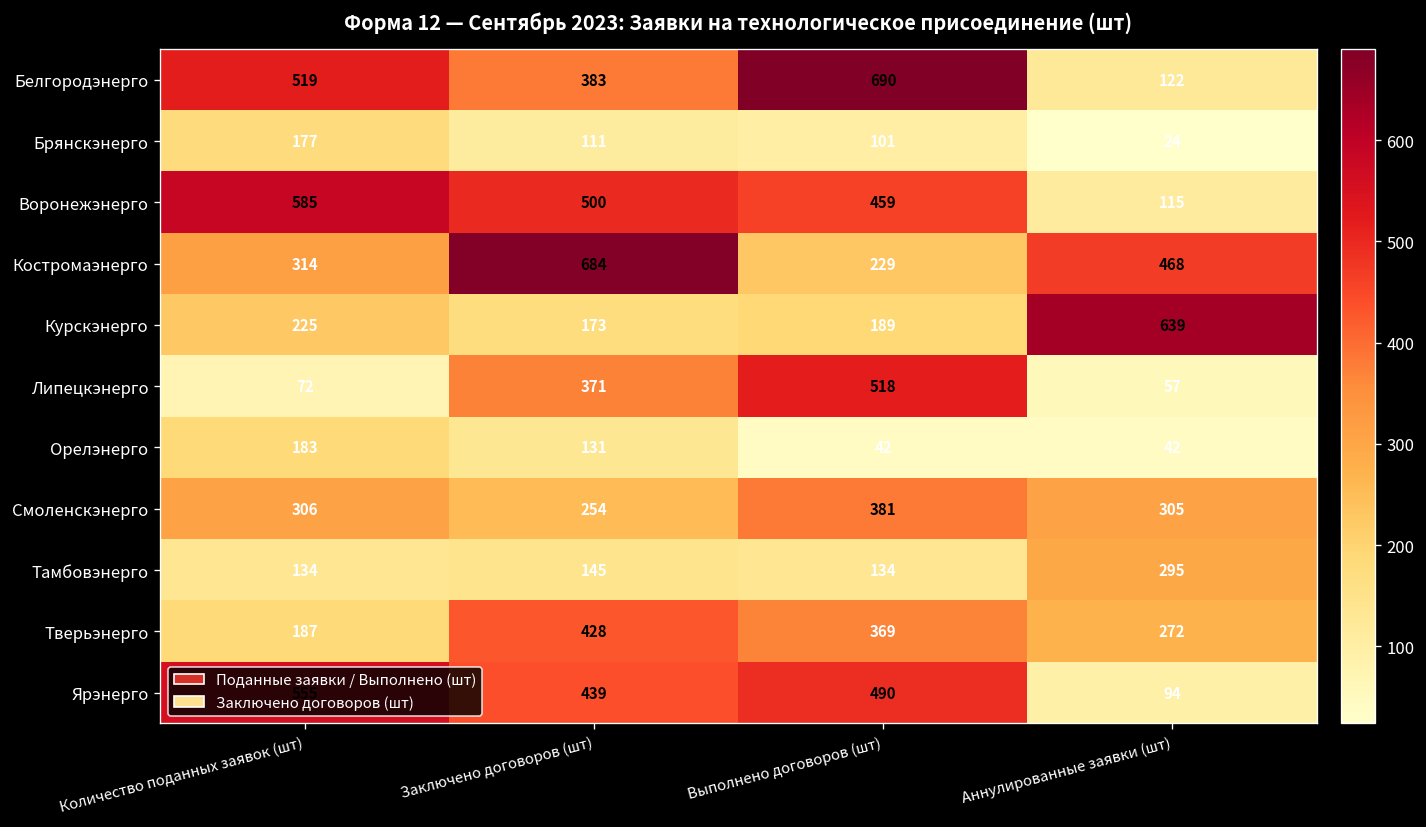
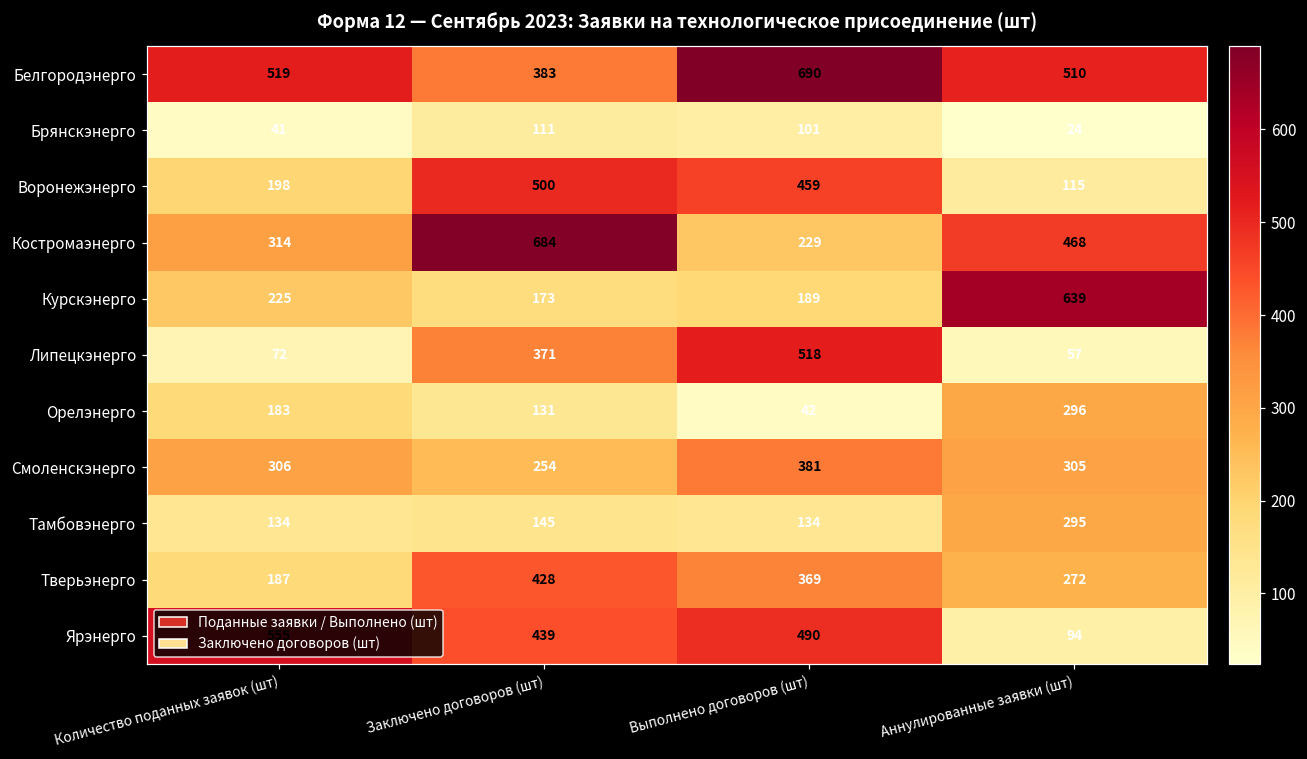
  {
    "Белгородэнерго": {
      "Количество поданных заявок (шт)": 519,
      "Заключено договоров (шт)": 383,
      "Выполнено договоров (шт)": 690,
-     "Аннулированные заявки (шт)": 122
+     "Аннулированные заявки (шт)": 510
    },
    "Брянскэнерго": {
-     "Количество поданных заявок (шт)": 177,
+     "Количество поданных заявок (шт)": 41,
      "Заключено договоров (шт)": 111,
      "Выполнено договоров (шт)": 101,
      "Аннулированные заявки (шт)": 24
    },
    "Воронежэнерго": {
-     "Количество поданных заявок (шт)": 585,
+     "Количество поданных заявок (шт)": 198,
      "Заключено договоров (шт)": 500,
      "Выполнено договоров (шт)": 459,
      "Аннулированные заявки (шт)": 115
    },
    "Костромаэнерго": {
      "Количество поданных заявок (шт)": 314,
      "Заключено договоров (шт)": 684,
      "Выполнено договоров (шт)": 229,
      "Аннулированные заявки (шт)": 468
    },
    "Курскэнерго": {
      "Количество поданных заявок (шт)": 225,
      "Заключено договоров (шт)": 173,
      "Выполнено договоров (шт)": 189,
      "Аннулированные заявки (шт)": 639
    },
    "Липецкэнерго": {
      "Количество поданных заявок (шт)": 72,
      "Заключено договоров (шт)": 371,
      "Выполнено договоров (шт)": 518,
      "Аннулированные заявки (шт)": 57
    },
    "Орелэнерго": {
      "Количество поданных заявок (шт)": 183,
      "Заключено договоров (шт)": 131,
      "Выполнено договоров (шт)": 42,
-     "Аннулированные заявки (шт)": 42
+     "Аннулированные заявки (шт)": 296
    },
    "Смоленскэнерго": {
      "Количество поданных заявок (шт)": 306,
      "Заключено договоров (шт)": 254,
      "Выполнено договоров (шт)": 381,
      "Аннулированные заявки (шт)": 305
    },
    "Тамбовэнерго": {
      "Количество поданных заявок (шт)": 134,
      "Заключено договоров (шт)": 145,
      "Выполнено договоров (шт)": 134,
      "Аннулированные заявки (шт)": 295
    },
    "Тверьэнерго": {
      "Количество поданных заявок (шт)": 187,
      "Заключено договоров (шт)": 428,
      "Выполнено договоров (шт)": 369,
      "Аннулированные заявки (шт)": 272
    },
    "Ярэнерго": {
      "Заключено договоров (шт)": 439,
      "Выполнено договоров (шт)": 490,
      "Аннулированные заявки (шт)": 94
    }
  }
